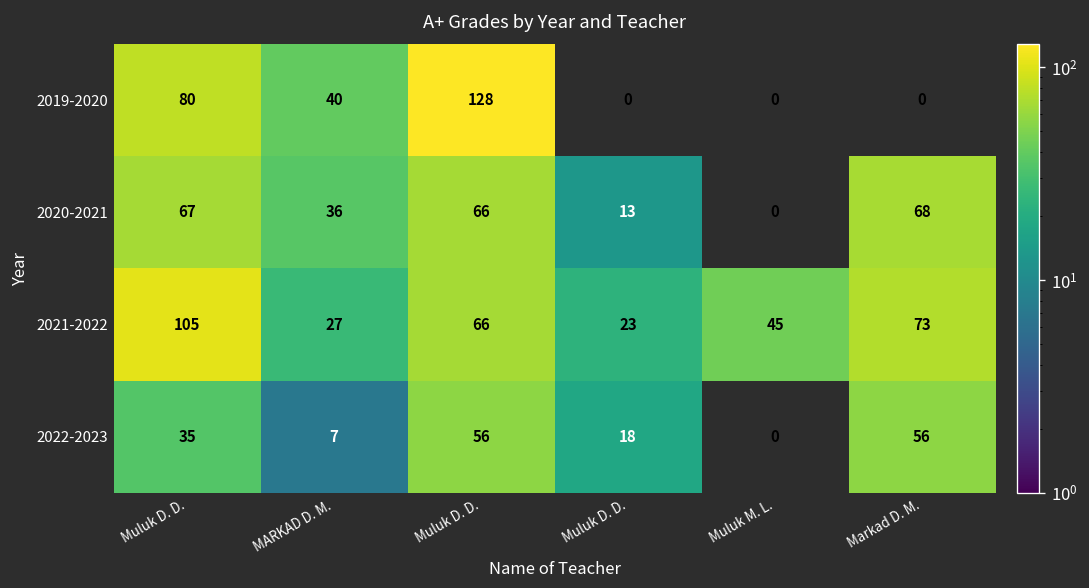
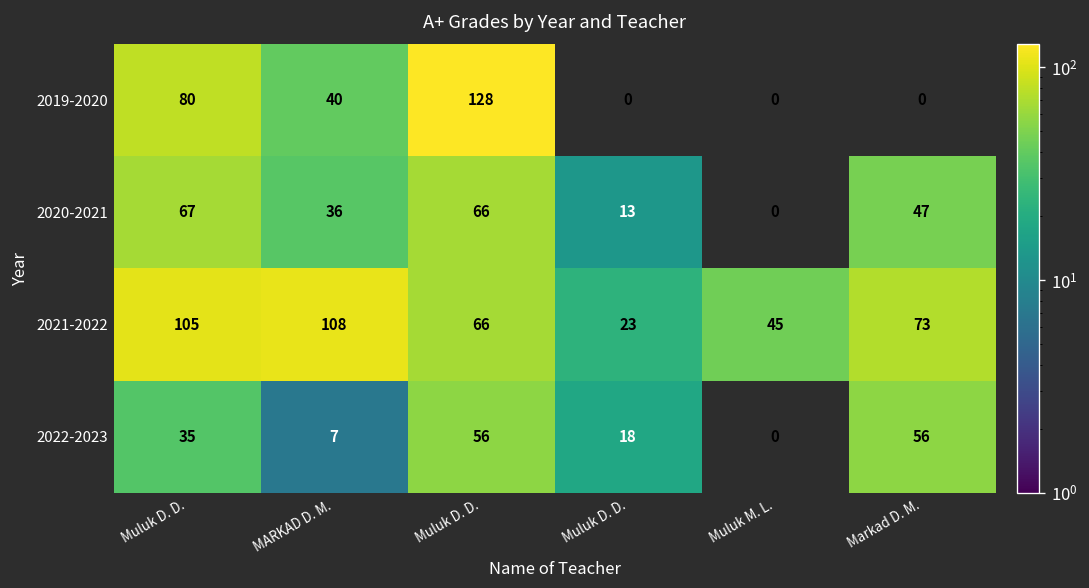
  {
    "2019-2020": {
      "MARKAD D. M.": 40
    },
    "2020-2021": {
      "MARKAD D. M.": 36,
-     "Markad D. M.": 68
+     "Markad D. M.": 47
    },
    "2021-2022": {
-     "MARKAD D. M.": 27,
+     "MARKAD D. M.": 108,
      "Muluk M. L.": 45,
      "Markad D. M.": 73
    },
    "2022-2023": {
      "MARKAD D. M.": 7,
      "Markad D. M.": 56
    }
  }
